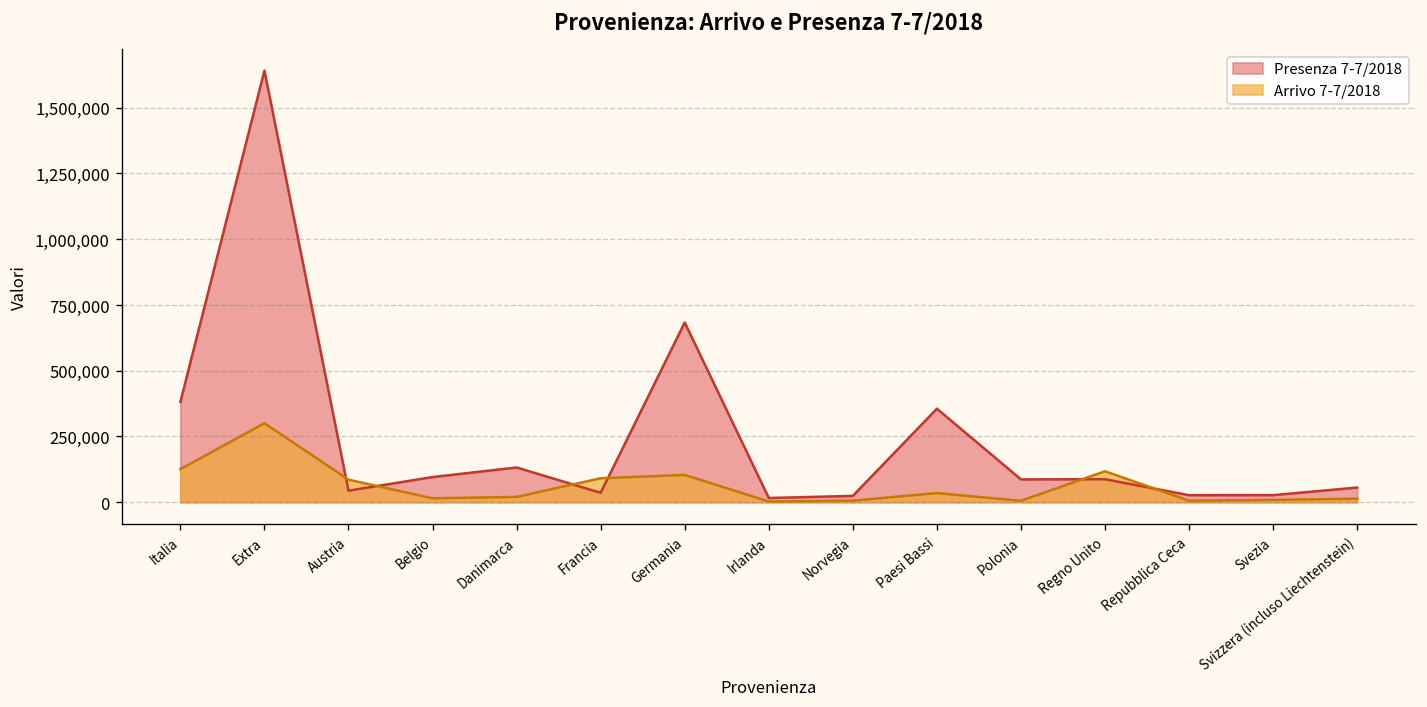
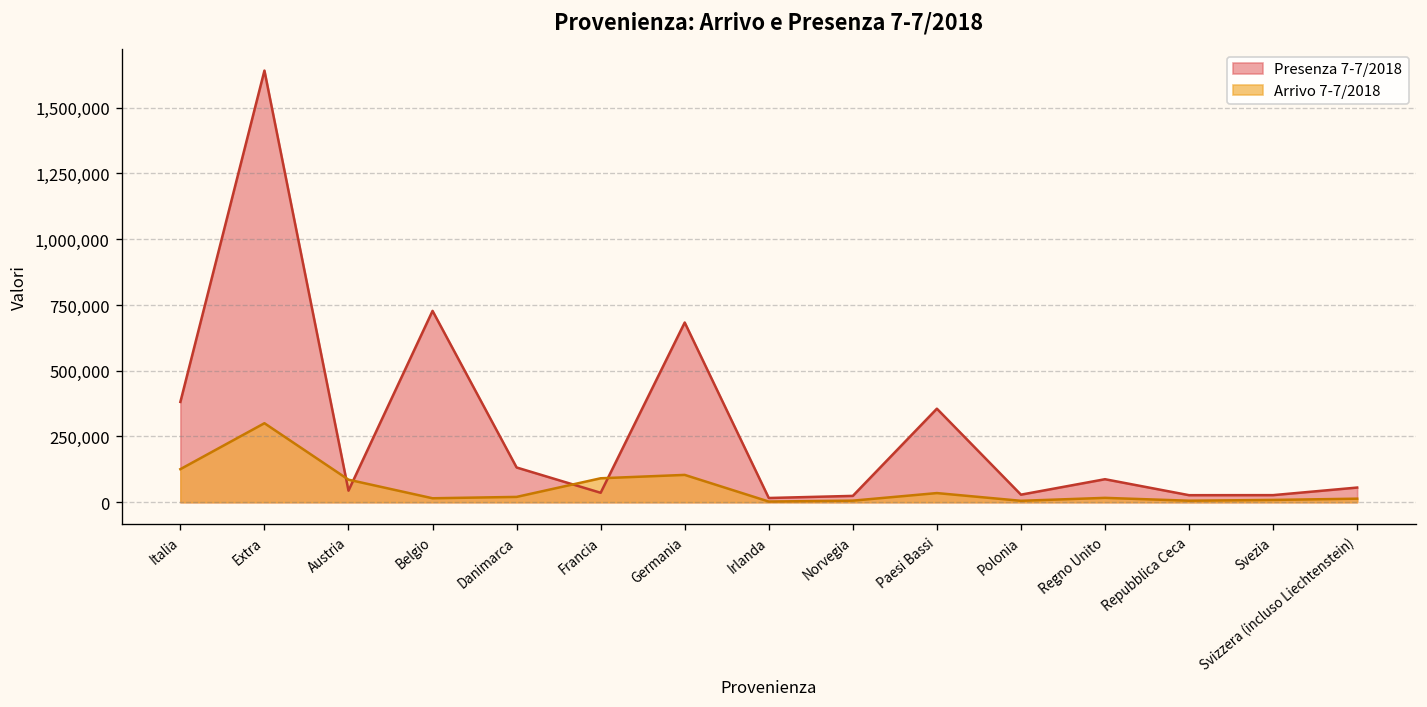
  {
    "Presenza 7-7/2018": {
      "Italia": "380,000",
      "Extra": "1,640,000",
      "Austria": "40,000",
-     "Belgio": "100,000",
+     "Belgio": "730,000",
      "Danimarca": "130,000",
      "Francia": "40,000",
      "Germania": "680,000",
      "Irlanda": "20,000",
      "Norvegia": "20,000",
      "Paesi Bassi": "360,000",
-     "Polonia": "90,000",
+     "Polonia": "30,000",
      "Regno Unito": "90,000",
      "Repubblica Ceca": "30,000",
      "Svezia": "30,000",
      "Svizzera (incluso Liechtenstein)": "60,000"
    },
    "Arrivo 7-7/2018": {
      "Italia": "130,000",
      "Extra": "300,000",
      "Austria": "90,000",
      "Belgio": "20,000",
      "Danimarca": "20,000",
      "Francia": "90,000",
      "Germania": "100,000",
      "Irlanda": "0",
      "Norvegia": "10,000",
      "Paesi Bassi": "30,000",
      "Polonia": "10,000",
-     "Regno Unito": "120,000",
+     "Regno Unito": "20,000",
      "Repubblica Ceca": "10,000",
      "Svezia": "10,000",
      "Svizzera (incluso Liechtenstein)": "10,000"
    }
  }
